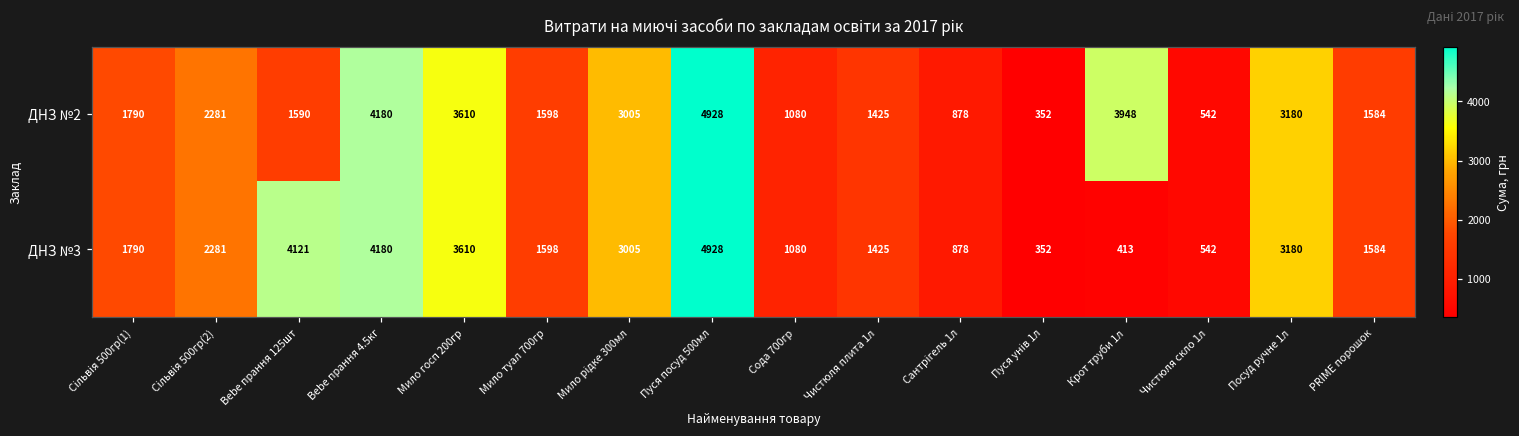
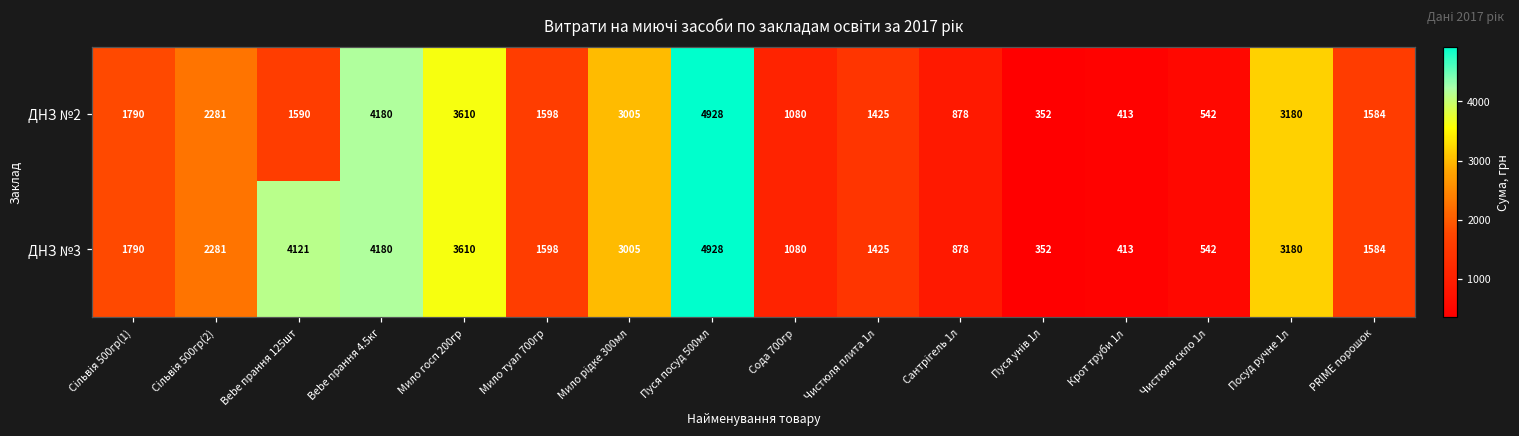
  {
    "ДНЗ №2": {
      "Сільвія 500гр(1)": 1790,
      "Сільвія 500гр(2)": 2281,
      "Bebe прання 125шт": 1590,
      "Bebe прання 4.5кг": 4180,
      "Мило госп 200гр": 3610,
      "Мило туал 700гр": 1598,
      "Мило рідке 300мл": 3005,
      "Пуся посуд 500мл": 4928,
      "Сода 700гр": 1080,
      "Чистюля плита 1л": 1425,
      "Сантрігель 1л": 878,
      "Пуся унів 1л": 352,
-     "Крот труби 1л": 3948,
+     "Крот труби 1л": 413,
      "Чистюля скло 1л": 542,
      "Посуд ручне 1л": 3180,
      "PRIME порошок": 1584
    },
    "ДНЗ №3": {
      "Сільвія 500гр(1)": 1790,
      "Сільвія 500гр(2)": 2281,
      "Bebe прання 125шт": 4121,
      "Bebe прання 4.5кг": 4180,
      "Мило госп 200гр": 3610,
      "Мило туал 700гр": 1598,
      "Мило рідке 300мл": 3005,
      "Пуся посуд 500мл": 4928,
      "Сода 700гр": 1080,
      "Чистюля плита 1л": 1425,
      "Сантрігель 1л": 878,
      "Пуся унів 1л": 352,
      "Крот труби 1л": 413,
      "Чистюля скло 1л": 542,
      "Посуд ручне 1л": 3180,
      "PRIME порошок": 1584
    }
  }
